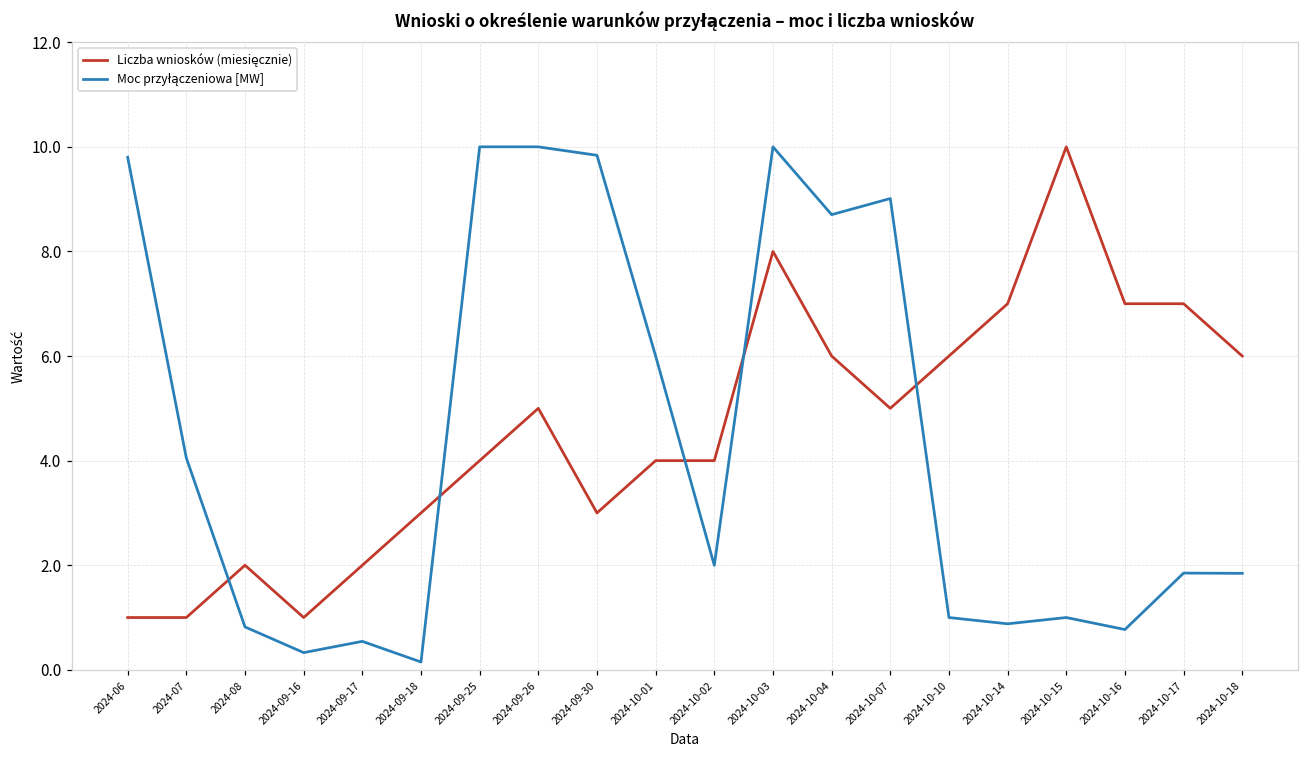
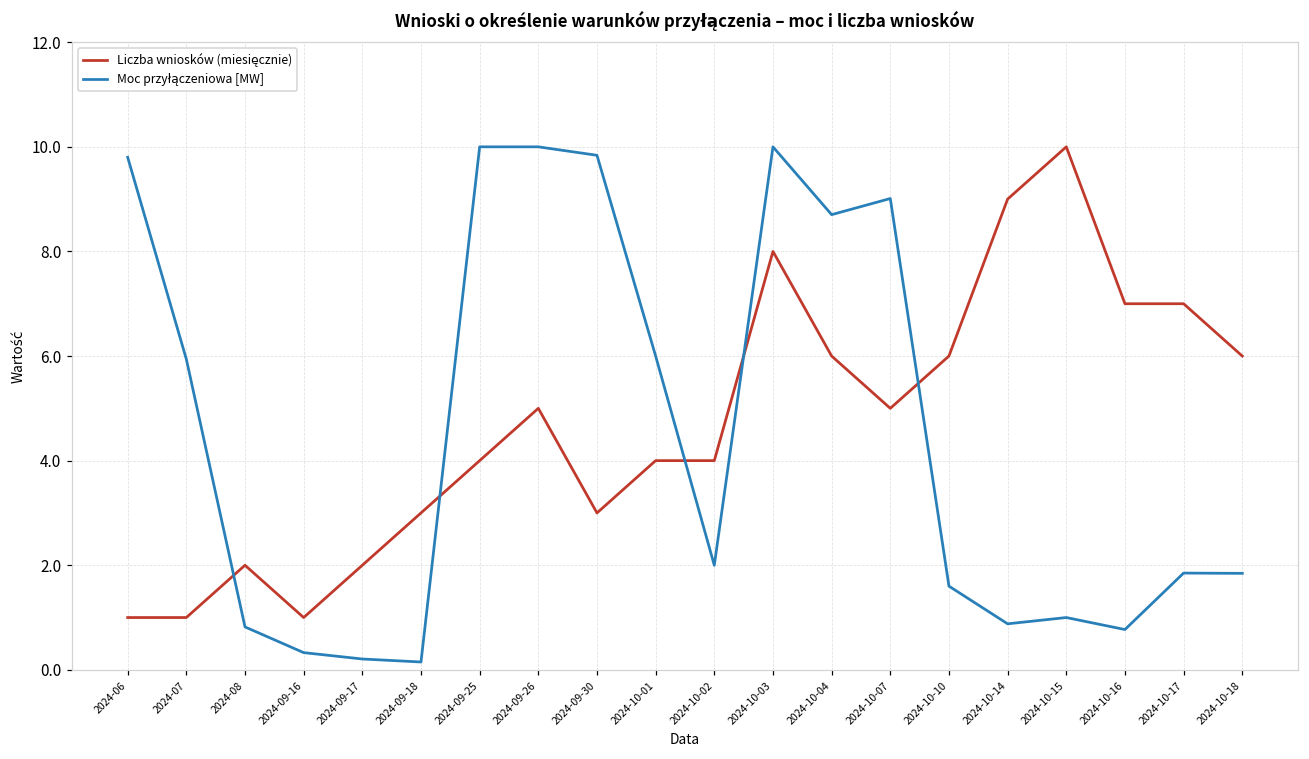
  {
    "Liczba wniosków (miesięcznie)": {
      "2024-06": 1,
      "2024-07": 1,
      "2024-08": 2,
      "2024-09-16": 1,
      "2024-09-17": 2,
      "2024-09-18": 3,
      "2024-09-25": 4,
      "2024-09-26": 5,
      "2024-09-30": 3,
      "2024-10-01": 4,
      "2024-10-02": 4,
      "2024-10-03": 8,
      "2024-10-04": 6,
      "2024-10-07": 5,
      "2024-10-10": 6,
-     "2024-10-14": 7,
+     "2024-10-14": 9,
      "2024-10-15": 10,
      "2024-10-16": 7,
      "2024-10-17": 7,
      "2024-10-18": 6
    },
    "Moc przyłączeniowa [MW]": {
      "2024-06": 9.8,
-     "2024-07": 4.1,
+     "2024-07": 5.9,
      "2024-08": 0.8,
      "2024-09-16": 0.3,
-     "2024-09-17": 0.5,
+     "2024-09-17": 0.2,
      "2024-09-18": 0.1,
      "2024-09-25": 10.0,
      "2024-09-26": 10.0,
      "2024-09-30": 9.8,
      "2024-10-01": 6.0,
      "2024-10-02": 2.0,
      "2024-10-03": 10.0,
      "2024-10-04": 8.7,
      "2024-10-07": 9.0,
-     "2024-10-10": 1.0,
+     "2024-10-10": 1.6,
      "2024-10-14": 0.9,
      "2024-10-15": 1.0,
      "2024-10-16": 0.8,
      "2024-10-17": 1.9,
      "2024-10-18": 1.8
    }
  }
